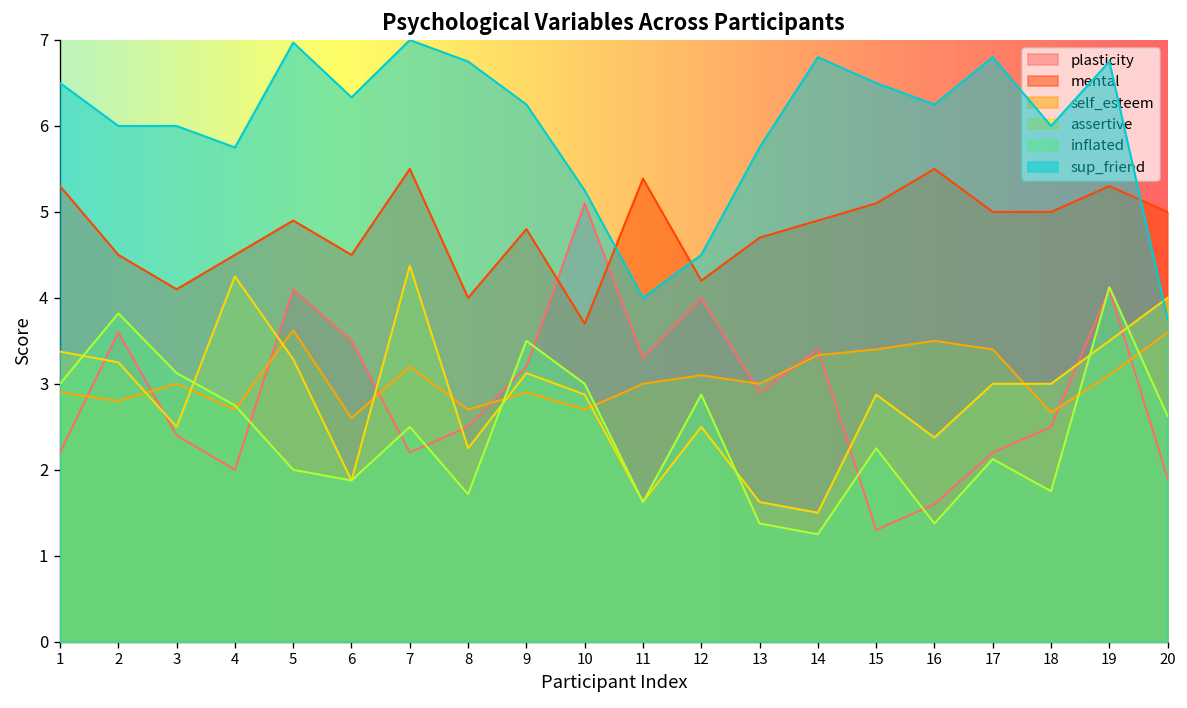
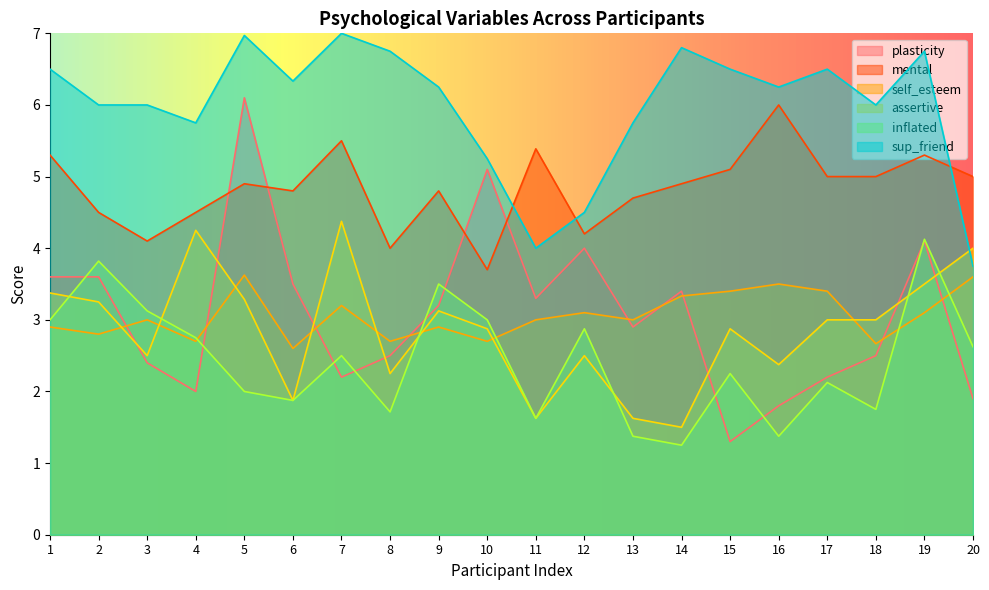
  {
    "plasticity": {
-     "1": 2.2,
+     "1": 3.6,
      "2": 3.6,
      "3": 2.4,
      "4": 2.0,
-     "5": 4.1,
+     "5": 6.1,
      "6": 3.5,
      "7": 2.2,
      "8": 2.5,
      "9": 3.2,
      "10": 5.1,
      "11": 3.3,
      "12": 4.0,
      "13": 2.9,
      "14": 3.4,
      "15": 1.3,
-     "16": 1.6,
+     "16": 1.8,
      "17": 2.2,
      "18": 2.5,
      "20": 1.9
    },
    "mental": {
      "1": 5.3,
      "2": 4.5,
      "3": 4.1,
      "4": 4.5,
      "5": 4.9,
-     "6": 4.5,
+     "6": 4.8,
      "7": 5.5,
      "8": 4.0,
      "9": 4.8,
      "10": 3.7,
      "11": 5.4,
      "12": 4.2,
      "13": 4.7,
      "14": 4.9,
      "15": 5.1,
-     "16": 5.5,
+     "16": 6.0,
      "17": 5.0,
      "18": 5.0,
      "20": 5.0
    },
    "inflated": {
      "1": 3.0,
      "2": 3.8,
      "3": 3.1,
      "4": 2.8,
      "5": 2.0,
      "7": 2.5,
      "8": 1.7,
      "9": 3.5,
      "10": 3.0,
      "12": 2.9,
      "13": 1.4,
      "14": 1.3,
      "15": 2.3,
      "16": 1.4,
      "17": 2.1,
      "18": 1.8,
      "20": 2.6
    },
    "sup_friend": {
      "1": 6.5,
      "2": 6.0,
      "3": 6.0,
      "4": 5.8,
      "5": 7.0,
      "6": 6.3,
      "7": 7.0,
      "8": 6.8,
      "9": 6.3,
      "10": 5.3,
      "11": 4.0,
      "12": 4.5,
      "13": 5.8,
      "14": 6.8,
      "15": 6.5,
      "16": 6.3,
-     "17": 6.8,
+     "17": 6.5,
      "20": 3.8
    }
  }
